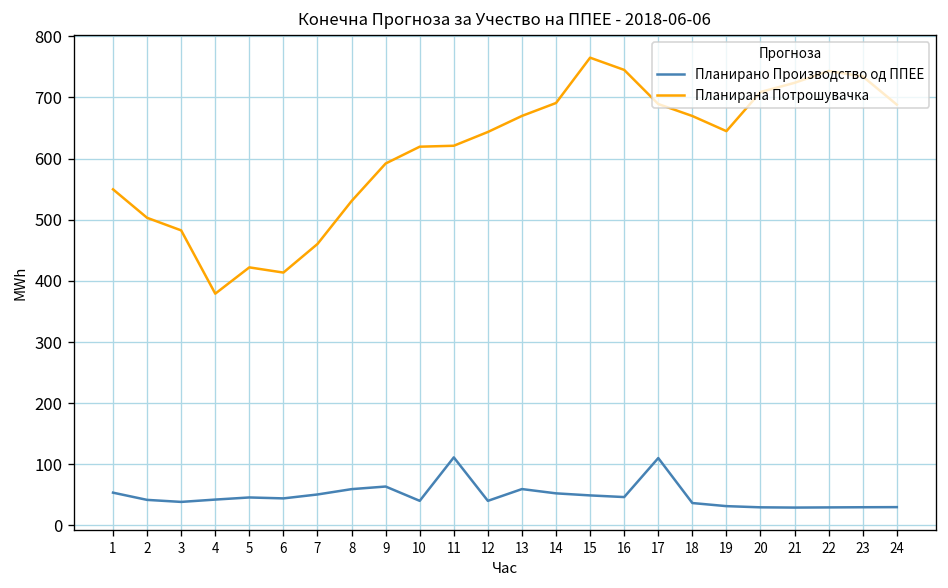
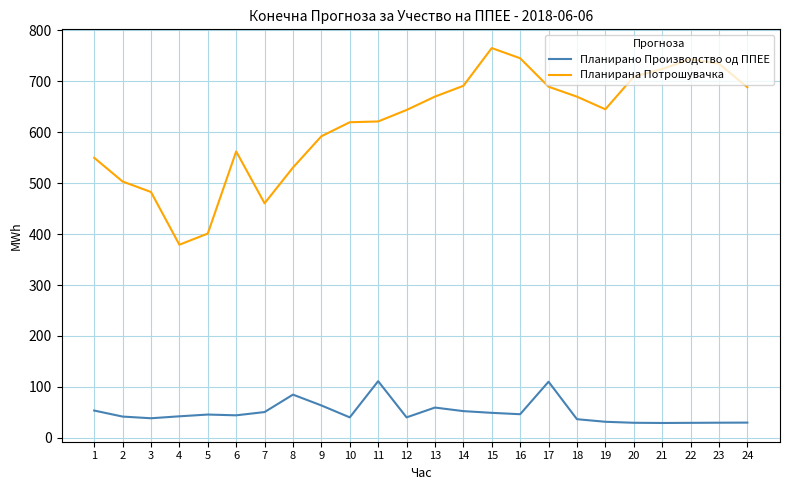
  {
    "Планирано Производство од ППЕЕ": {
      "1": 50,
      "2": 40,
      "3": 40,
      "4": 40,
      "5": 50,
      "6": 40,
      "7": 50,
-     "8": 60,
+     "8": 80,
      "9": 60,
      "10": 40,
      "11": 110,
      "12": 40,
      "13": 60,
      "14": 50,
      "15": 50,
      "16": 50,
      "17": 110,
      "18": 40,
      "19": 30,
      "20": 30,
      "21": 30,
      "22": 30,
      "23": 30,
      "24": 30
    },
    "Планирана Потрошувачка": {
      "1": 550,
      "2": 500,
      "3": 480,
      "4": 380,
-     "5": 420,
-     "6": 410,
+     "5": 400,
+     "6": 560,
      "7": 460,
      "8": 530,
      "9": 590,
      "10": 620,
      "11": 620,
      "12": 640,
      "13": 670,
      "14": 690,
      "15": 770,
      "16": 750,
      "17": 690,
      "18": 670,
      "19": 640,
      "24": 690
    }
  }
